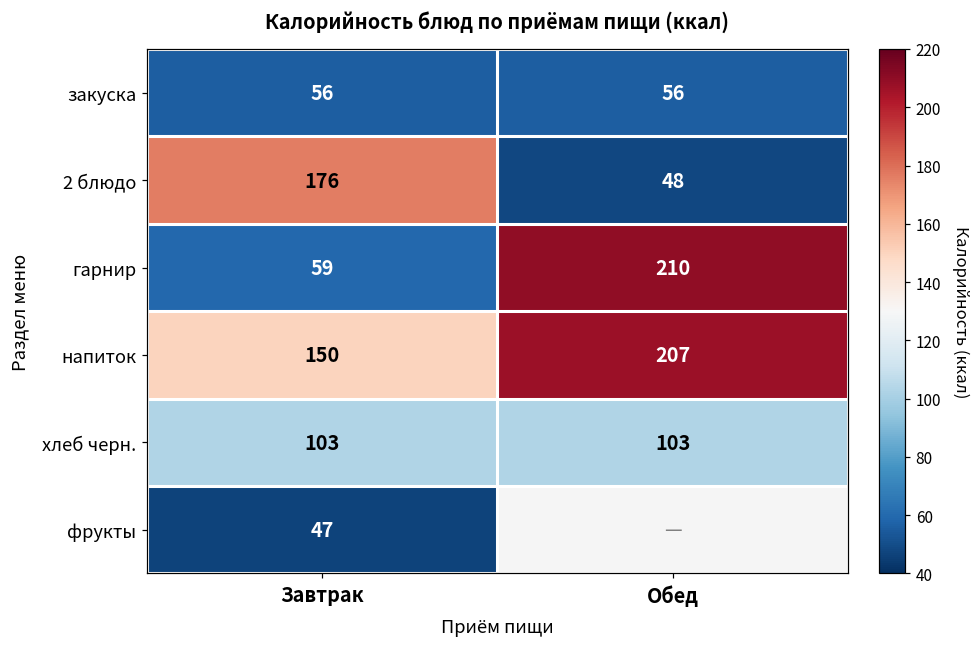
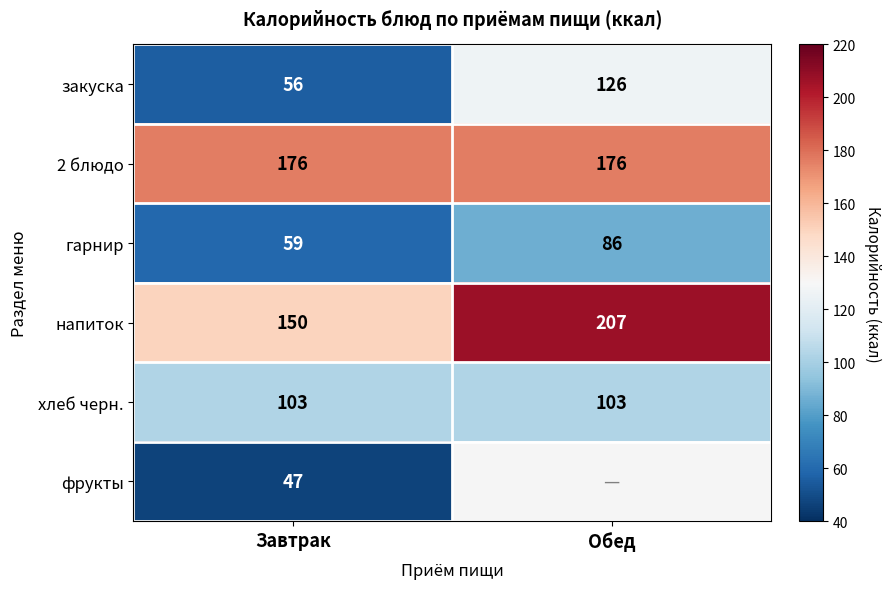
  {
    "закуска": {
      "Завтрак": 56,
-     "Обед": 56
+     "Обед": 126
    },
    "2 блюдо": {
      "Завтрак": 176,
-     "Обед": 48
+     "Обед": 176
    },
    "гарнир": {
      "Завтрак": 59,
-     "Обед": 210
+     "Обед": 86
    },
    "напиток": {
      "Завтрак": 150,
      "Обед": 207
    },
    "хлеб черн.": {
      "Завтрак": 103,
      "Обед": 103
    },
    "фрукты": {
      "Завтрак": 47
    }
  }
